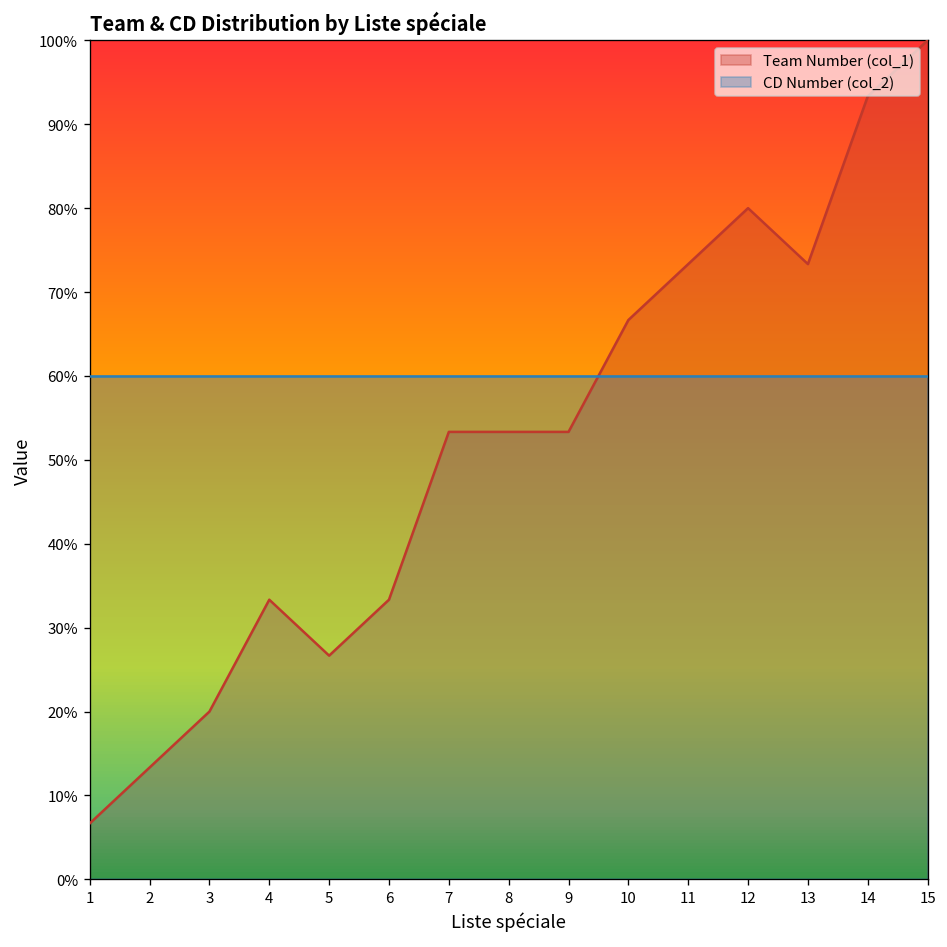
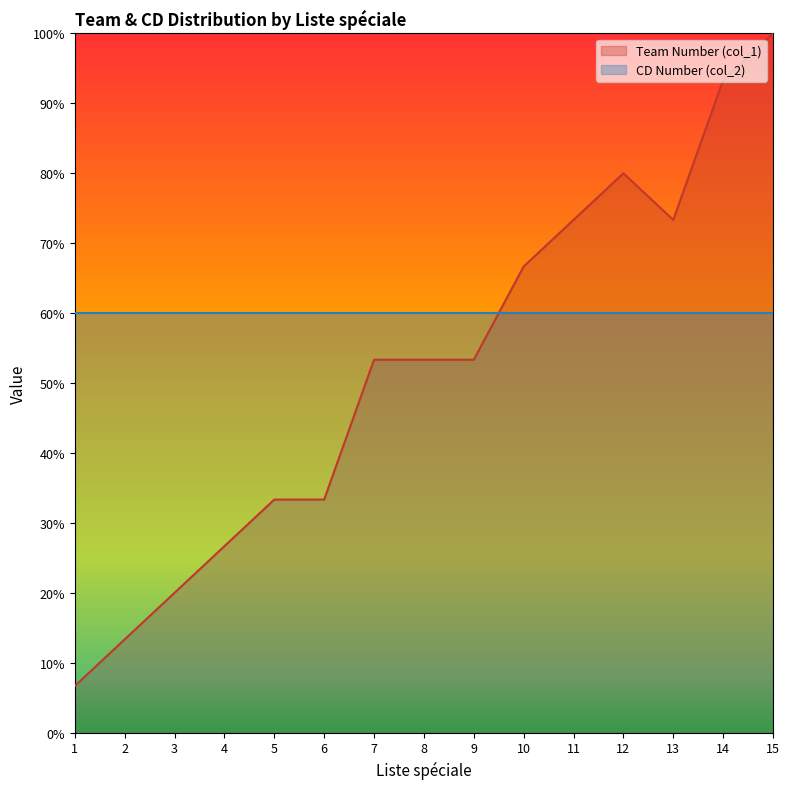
  {
    "Team Number (col_1)": {
      "1": "7%",
      "2": "13%",
      "3": "20%",
-     "4": "33%",
-     "5": "27%",
+     "4": "27%",
+     "5": "33%",
      "6": "33%",
      "7": "53%",
      "8": "53%",
      "9": "53%",
      "10": "67%",
      "11": "73%",
      "12": "80%",
      "13": "73%",
      "15": "100%"
    },
    "CD Number (col_2)": {
      "1": "60%",
      "2": "60%",
      "3": "60%",
      "4": "60%",
      "5": "60%",
      "6": "60%",
      "7": "60%",
      "8": "60%",
      "9": "60%",
      "10": "60%",
      "11": "60%",
      "12": "60%",
      "13": "60%",
      "14": "60%",
      "15": "60%"
    }
  }
